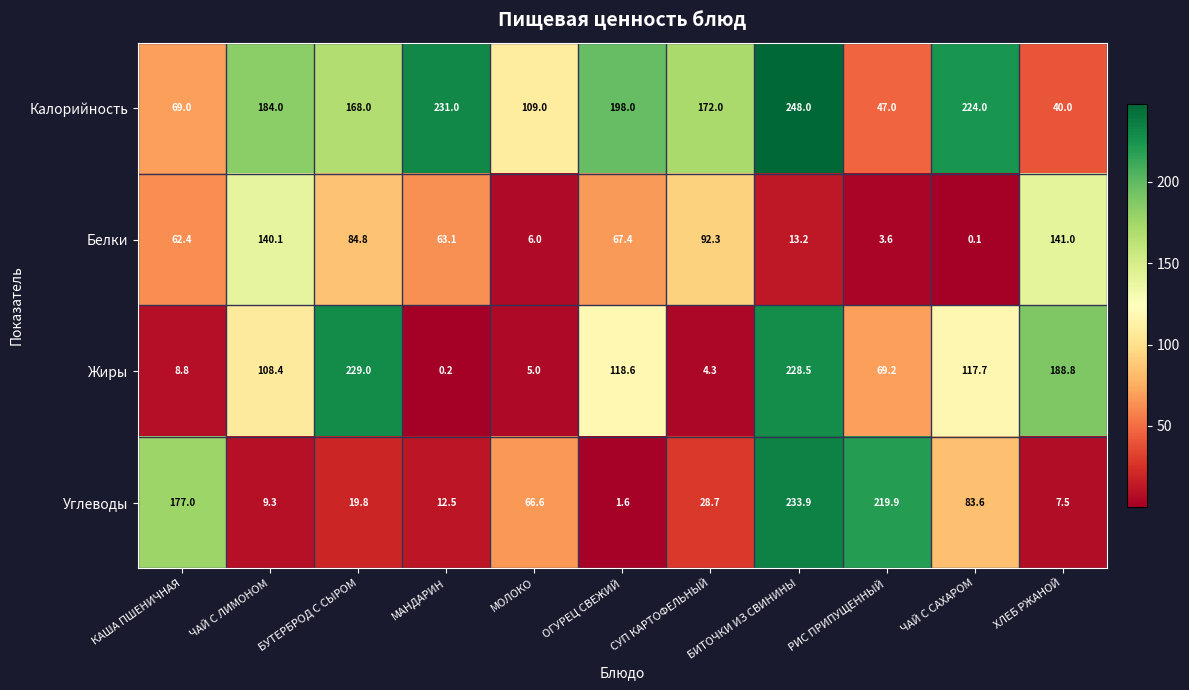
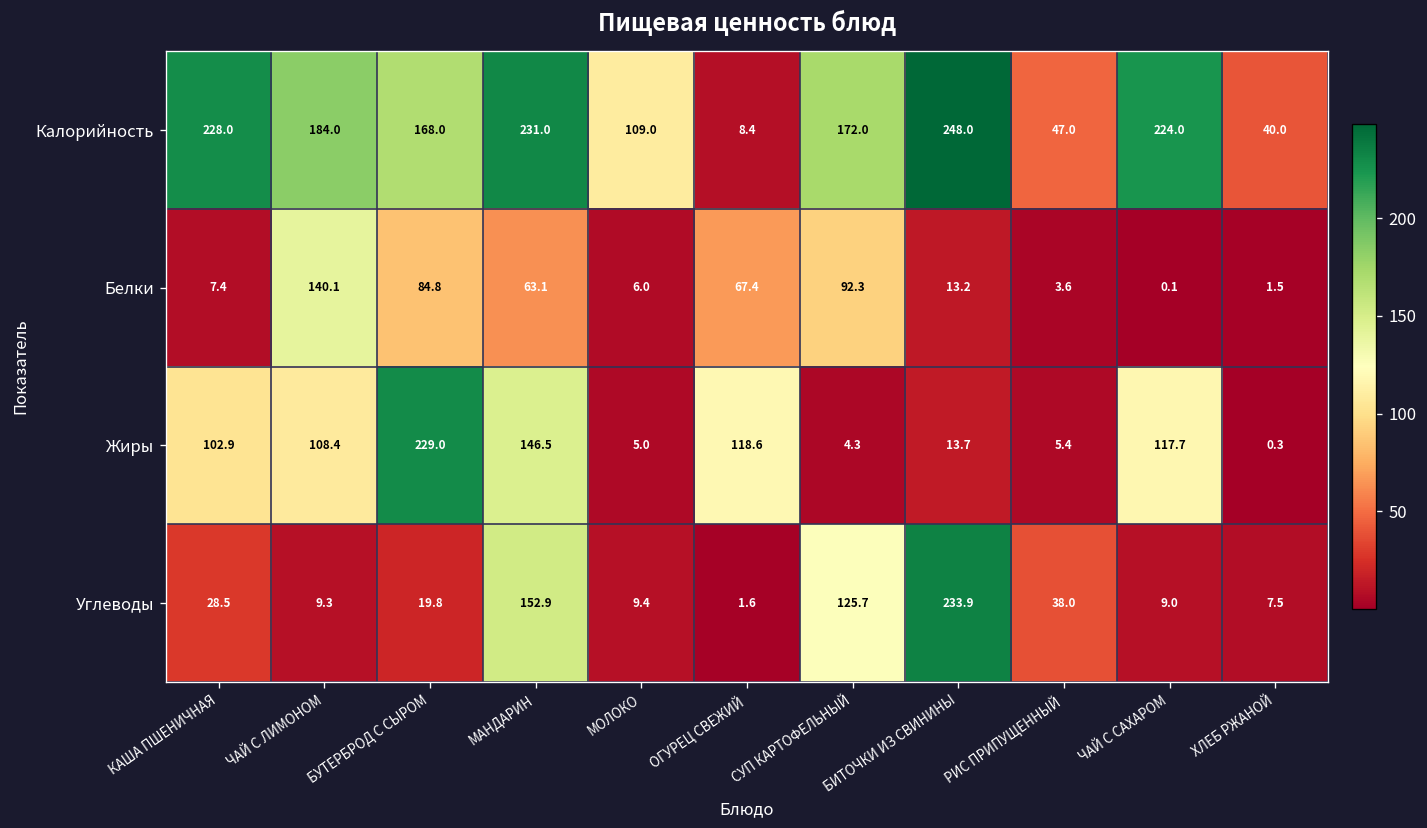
  {
    "Калорийность": {
-     "КАША ПШЕНИЧНАЯ": 69.0,
+     "КАША ПШЕНИЧНАЯ": 228.0,
      "ЧАЙ С ЛИМОНОМ": 184.0,
      "БУТЕРБРОД С СЫРОМ": 168.0,
      "МАНДАРИН": 231.0,
      "МОЛОКО": 109.0,
-     "ОГУРЕЦ СВЕЖИЙ": 198.0,
+     "ОГУРЕЦ СВЕЖИЙ": 8.4,
      "СУП КАРТОФЕЛЬНЫЙ": 172.0,
      "БИТОЧКИ ИЗ СВИНИНЫ": 248.0,
      "РИС ПРИПУЩЕННЫЙ": 47.0,
      "ЧАЙ С САХАРОМ": 224.0,
      "ХЛЕБ РЖАНОЙ": 40.0
    },
    "Белки": {
-     "КАША ПШЕНИЧНАЯ": 62.4,
+     "КАША ПШЕНИЧНАЯ": 7.4,
      "ЧАЙ С ЛИМОНОМ": 140.1,
      "БУТЕРБРОД С СЫРОМ": 84.8,
      "МАНДАРИН": 63.1,
      "МОЛОКО": 6.0,
      "ОГУРЕЦ СВЕЖИЙ": 67.4,
      "СУП КАРТОФЕЛЬНЫЙ": 92.3,
      "БИТОЧКИ ИЗ СВИНИНЫ": 13.2,
      "РИС ПРИПУЩЕННЫЙ": 3.6,
      "ЧАЙ С САХАРОМ": 0.1,
-     "ХЛЕБ РЖАНОЙ": 141.0
+     "ХЛЕБ РЖАНОЙ": 1.5
    },
    "Жиры": {
-     "КАША ПШЕНИЧНАЯ": 8.8,
+     "КАША ПШЕНИЧНАЯ": 102.9,
      "ЧАЙ С ЛИМОНОМ": 108.4,
      "БУТЕРБРОД С СЫРОМ": 229.0,
-     "МАНДАРИН": 0.2,
+     "МАНДАРИН": 146.5,
      "МОЛОКО": 5.0,
      "ОГУРЕЦ СВЕЖИЙ": 118.6,
      "СУП КАРТОФЕЛЬНЫЙ": 4.3,
-     "БИТОЧКИ ИЗ СВИНИНЫ": 228.5,
-     "РИС ПРИПУЩЕННЫЙ": 69.2,
+     "БИТОЧКИ ИЗ СВИНИНЫ": 13.7,
+     "РИС ПРИПУЩЕННЫЙ": 5.4,
      "ЧАЙ С САХАРОМ": 117.7,
-     "ХЛЕБ РЖАНОЙ": 188.8
+     "ХЛЕБ РЖАНОЙ": 0.3
    },
    "Углеводы": {
-     "КАША ПШЕНИЧНАЯ": 177.0,
+     "КАША ПШЕНИЧНАЯ": 28.5,
      "ЧАЙ С ЛИМОНОМ": 9.3,
      "БУТЕРБРОД С СЫРОМ": 19.8,
-     "МАНДАРИН": 12.5,
-     "МОЛОКО": 66.6,
+     "МАНДАРИН": 152.9,
+     "МОЛОКО": 9.4,
      "ОГУРЕЦ СВЕЖИЙ": 1.6,
-     "СУП КАРТОФЕЛЬНЫЙ": 28.7,
+     "СУП КАРТОФЕЛЬНЫЙ": 125.7,
      "БИТОЧКИ ИЗ СВИНИНЫ": 233.9,
-     "РИС ПРИПУЩЕННЫЙ": 219.9,
-     "ЧАЙ С САХАРОМ": 83.6,
+     "РИС ПРИПУЩЕННЫЙ": 38.0,
+     "ЧАЙ С САХАРОМ": 9.0,
      "ХЛЕБ РЖАНОЙ": 7.5
    }
  }
